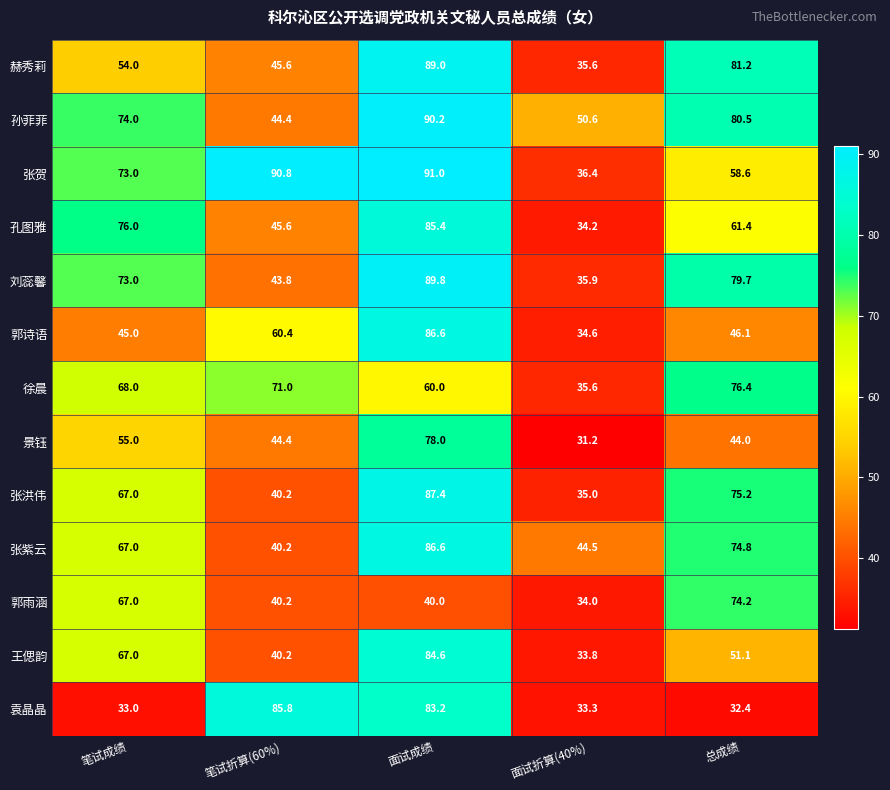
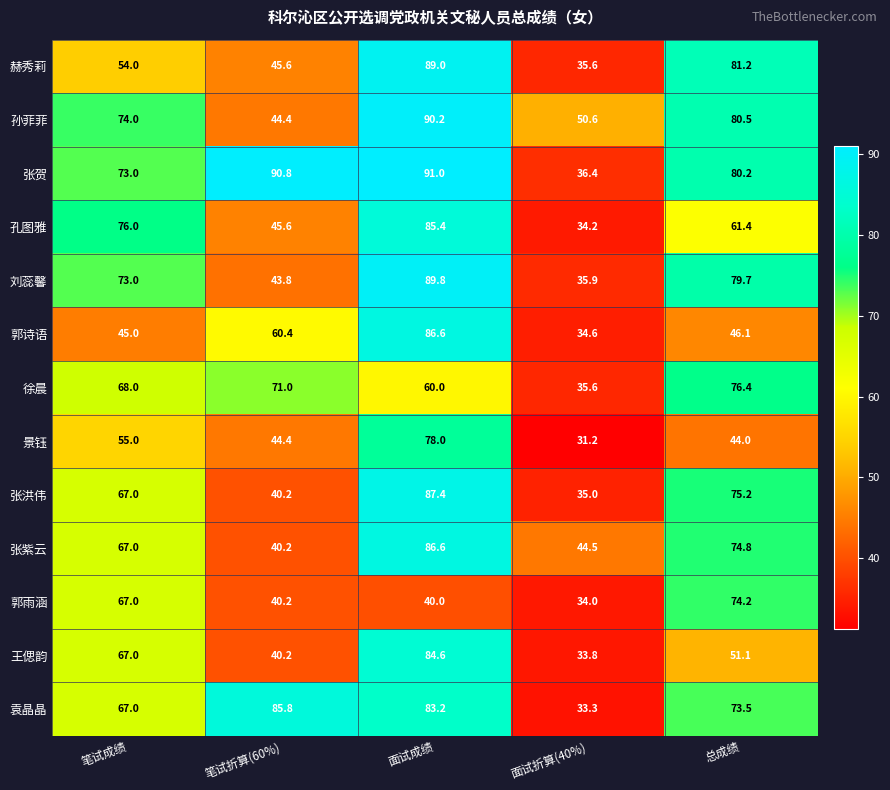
  {
    "赫秀莉": {
      "笔试成绩": 54.0,
      "笔试折算(60%)": 45.6,
      "面试成绩": 89.0,
      "面试折算(40%)": 35.6,
      "总成绩": 81.2
    },
    "孙菲菲": {
      "笔试成绩": 74.0,
      "笔试折算(60%)": 44.4,
      "面试成绩": 90.2,
      "面试折算(40%)": 50.6,
      "总成绩": 80.5
    },
    "张贺": {
      "笔试成绩": 73.0,
      "笔试折算(60%)": 90.8,
      "面试成绩": 91.0,
      "面试折算(40%)": 36.4,
-     "总成绩": 58.6
+     "总成绩": 80.2
    },
    "孔图雅": {
      "笔试成绩": 76.0,
      "笔试折算(60%)": 45.6,
      "面试成绩": 85.4,
      "面试折算(40%)": 34.2,
      "总成绩": 61.4
    },
    "刘蕊馨": {
      "笔试成绩": 73.0,
      "笔试折算(60%)": 43.8,
      "面试成绩": 89.8,
      "面试折算(40%)": 35.9,
      "总成绩": 79.7
    },
    "郭诗语": {
      "笔试成绩": 45.0,
      "笔试折算(60%)": 60.4,
      "面试成绩": 86.6,
      "面试折算(40%)": 34.6,
      "总成绩": 46.1
    },
    "徐晨": {
      "笔试成绩": 68.0,
      "笔试折算(60%)": 71.0,
      "面试成绩": 60.0,
      "面试折算(40%)": 35.6,
      "总成绩": 76.4
    },
    "景钰": {
      "笔试成绩": 55.0,
      "笔试折算(60%)": 44.4,
      "面试成绩": 78.0,
      "面试折算(40%)": 31.2,
      "总成绩": 44.0
    },
    "张洪伟": {
      "笔试成绩": 67.0,
      "笔试折算(60%)": 40.2,
      "面试成绩": 87.4,
      "面试折算(40%)": 35.0,
      "总成绩": 75.2
    },
    "张紫云": {
      "笔试成绩": 67.0,
      "笔试折算(60%)": 40.2,
      "面试成绩": 86.6,
      "面试折算(40%)": 44.5,
      "总成绩": 74.8
    },
    "郭雨涵": {
      "笔试成绩": 67.0,
      "笔试折算(60%)": 40.2,
      "面试成绩": 40.0,
      "面试折算(40%)": 34.0,
      "总成绩": 74.2
    },
    "王偲韵": {
      "笔试成绩": 67.0,
      "笔试折算(60%)": 40.2,
      "面试成绩": 84.6,
      "面试折算(40%)": 33.8,
      "总成绩": 51.1
    },
    "袁晶晶": {
-     "笔试成绩": 33.0,
+     "笔试成绩": 67.0,
      "笔试折算(60%)": 85.8,
      "面试成绩": 83.2,
      "面试折算(40%)": 33.3,
-     "总成绩": 32.4
+     "总成绩": 73.5
    }
  }
